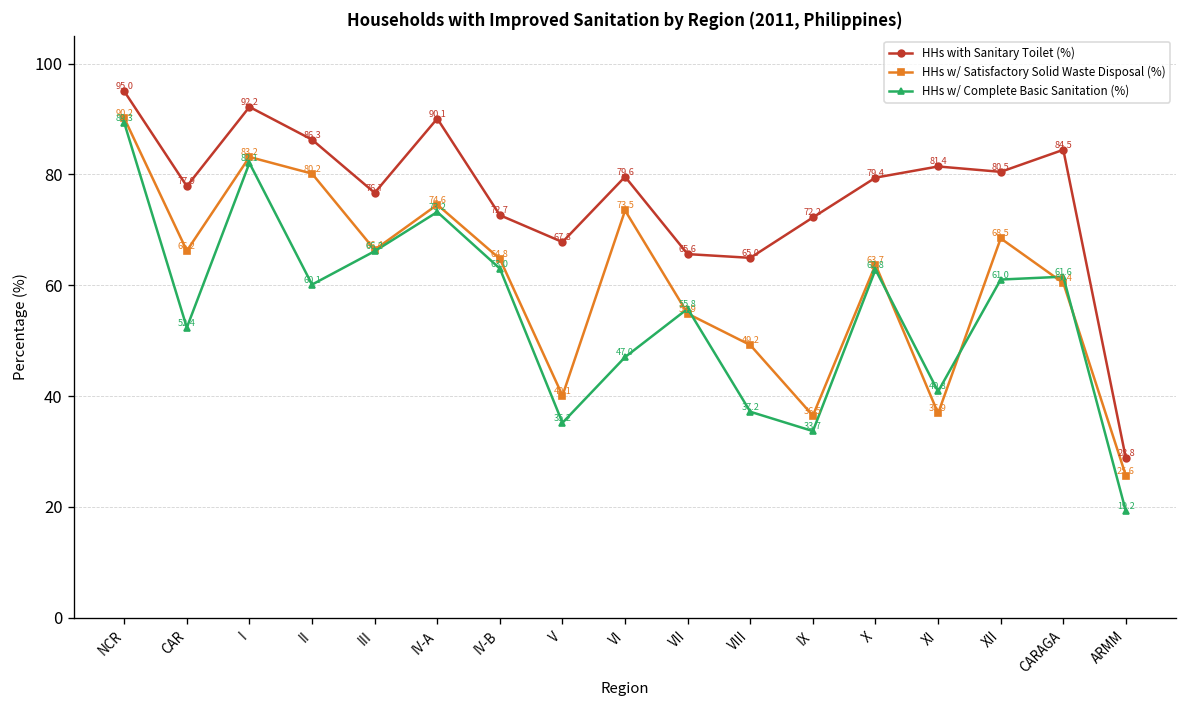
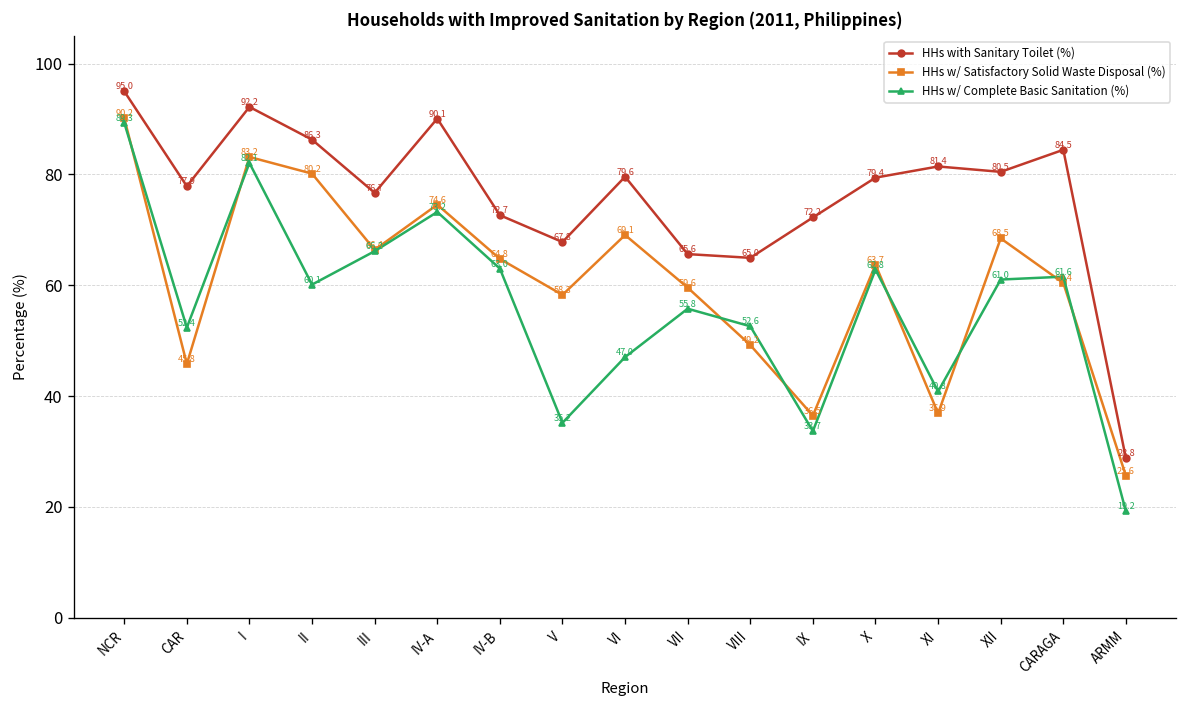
  {
    "HHs with Sanitary Toilet (%)": {
      "NCR": 95.0,
      "CAR": 77.9,
      "I": 92.2,
      "II": 86.3,
      "III": 76.7,
      "IV-A": 90.1,
      "IV-B": 72.7,
      "V": 67.8,
      "VI": 79.6,
      "VII": 65.6,
      "VIII": 65.0,
      "IX": 72.2,
      "X": 79.4,
      "XI": 81.4,
      "XII": 80.5,
      "CARAGA": 84.5,
      "ARMM": 28.8
    },
    "HHs w/ Satisfactory Solid Waste Disposal (%)": {
-     "CAR": 66.2,
+     "CAR": 45.8,
      "II": 80.2,
      "IV-B": 64.8,
-     "V": 40.1,
-     "VI": 73.5,
-     "VII": 54.9,
+     "V": 58.3,
+     "VI": 69.1,
+     "VII": 59.6,
      "VIII": 49.2,
      "IX": 36.5,
      "XI": 36.9,
      "XII": 68.5,
      "ARMM": 25.6
    },
    "HHs w/ Complete Basic Sanitation (%)": {
      "CAR": 52.4,
      "II": 60.1,
      "V": 35.2,
      "VI": 47.0,
      "VII": 55.8,
-     "VIII": 37.2,
+     "VIII": 52.6,
      "IX": 33.7,
      "XI": 40.8,
      "XII": 61.0,
      "ARMM": 19.2
    }
  }
